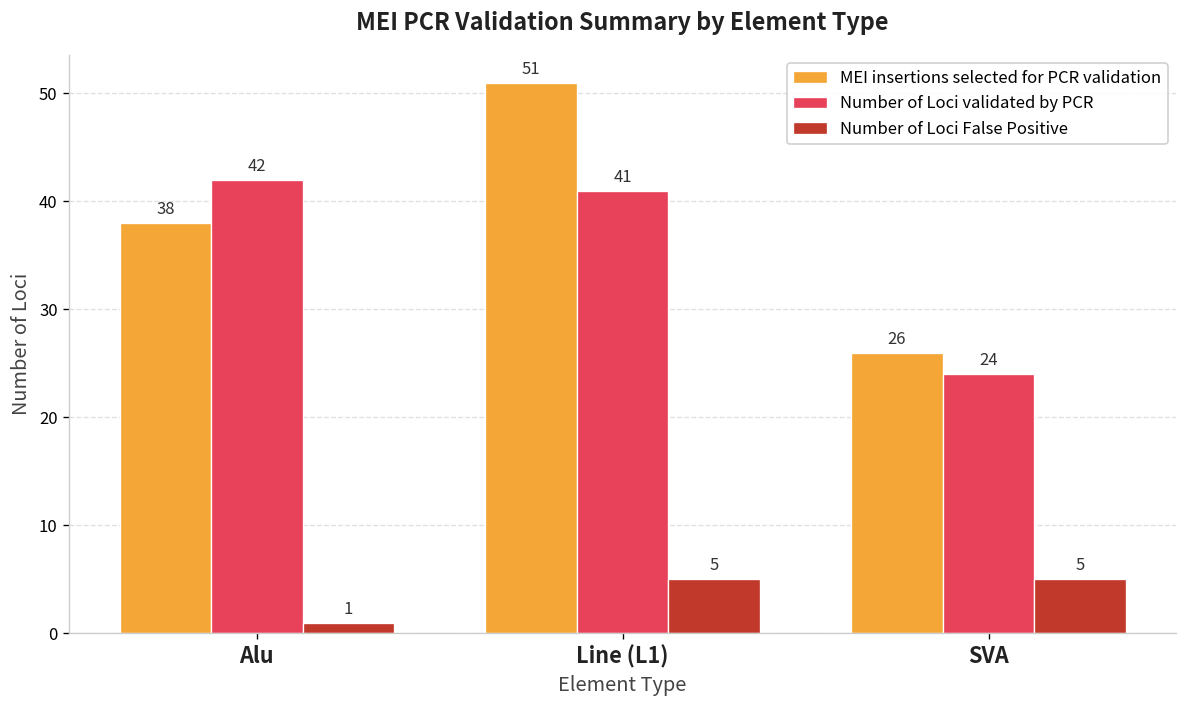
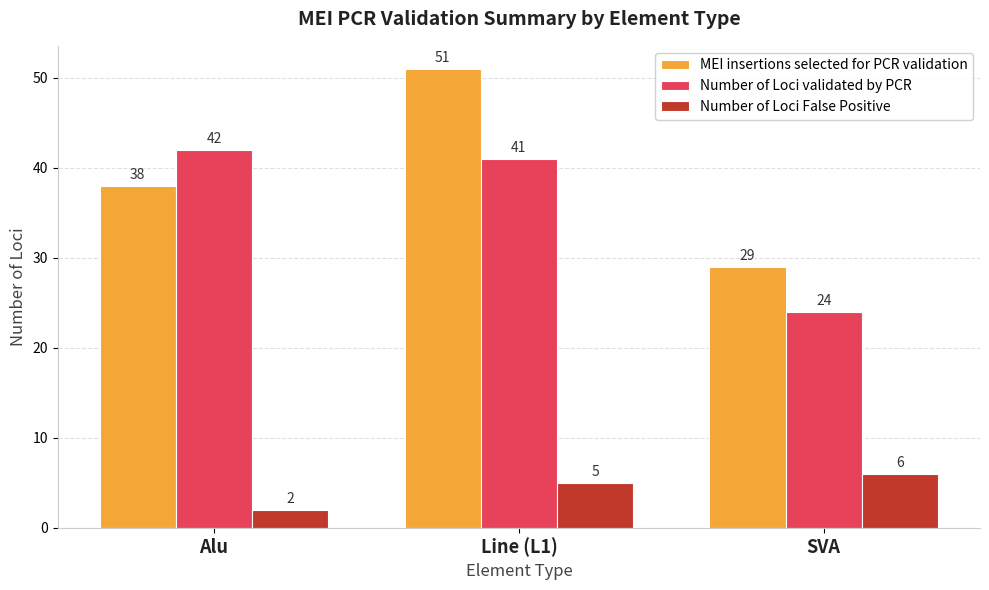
  {
    "MEI insertions selected for PCR validation": {
      "Alu": 38,
      "Line (L1)": 51,
-     "SVA": 26
+     "SVA": 29
    },
    "Number of Loci validated by PCR": {
      "Alu": 42,
      "Line (L1)": 41,
      "SVA": 24
    },
    "Number of Loci False Positive": {
-     "Alu": 1,
+     "Alu": 2,
      "Line (L1)": 5,
-     "SVA": 5
+     "SVA": 6
    }
  }
